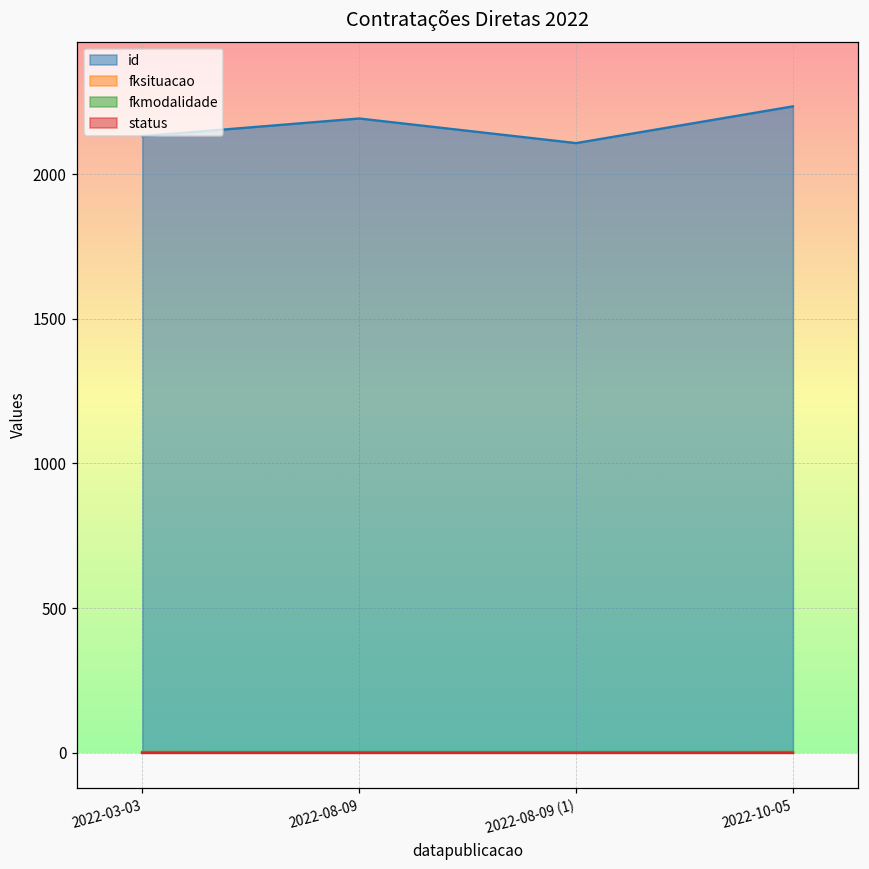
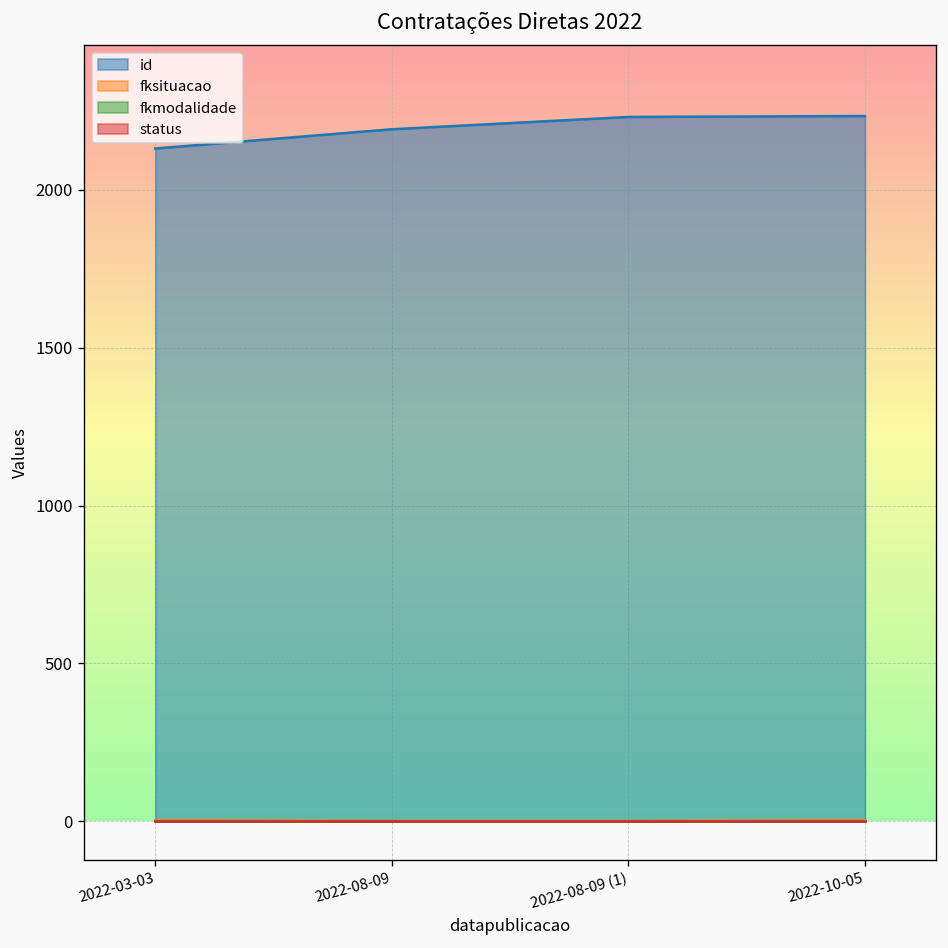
  {
    "id": {
      "2022-08-09": 2190,
-     "2022-08-09 (1)": 2110,
+     "2022-08-09 (1)": 2230,
      "2022-10-05": 2230
    },
    "status": {
      "2022-03-03": 0,
      "2022-08-09": 0,
      "2022-08-09 (1)": 0,
      "2022-10-05": 0
    }
  }
